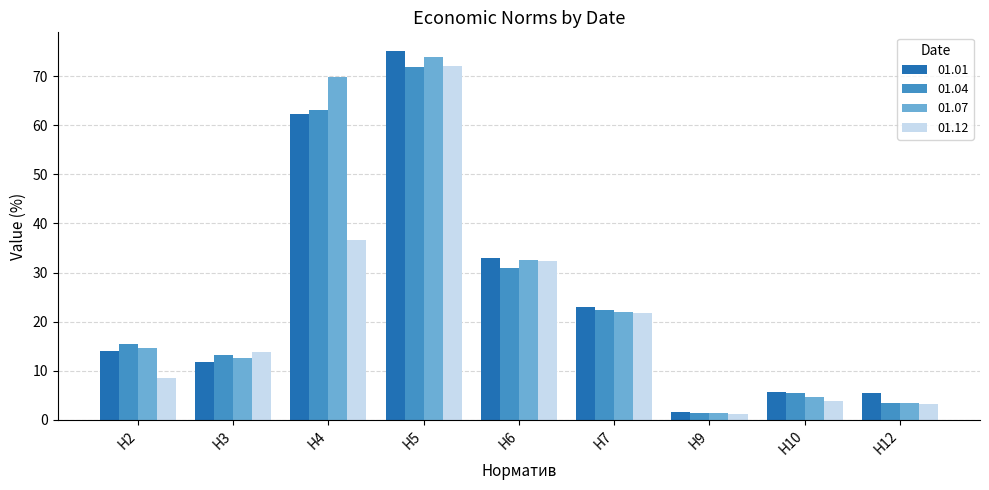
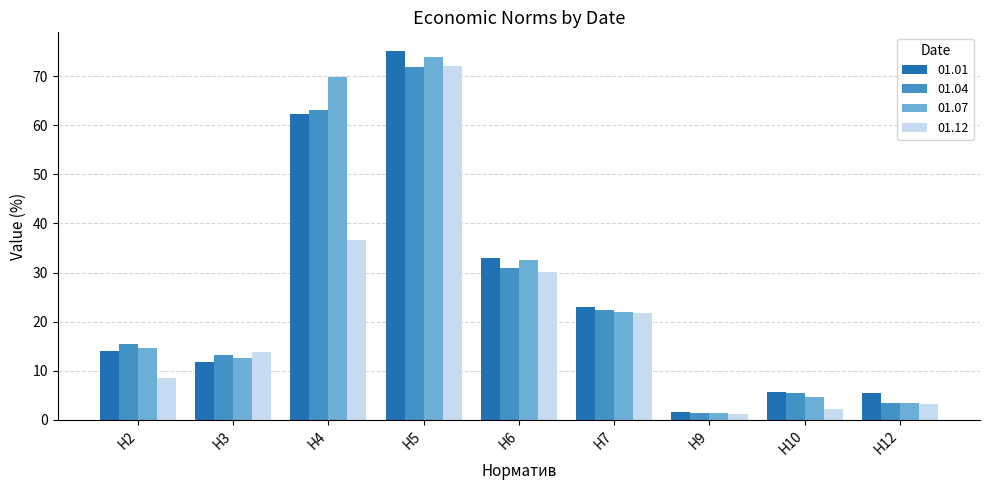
  {
    "01.12": {
      "Н2": 9,
      "Н3": 14,
      "Н4": 37,
      "Н5": 72,
-     "Н6": 32,
+     "Н6": 30,
      "Н7": 22,
      "Н9": 1,
-     "Н10": 4,
+     "Н10": 2,
      "Н12": 3
    }
  }
